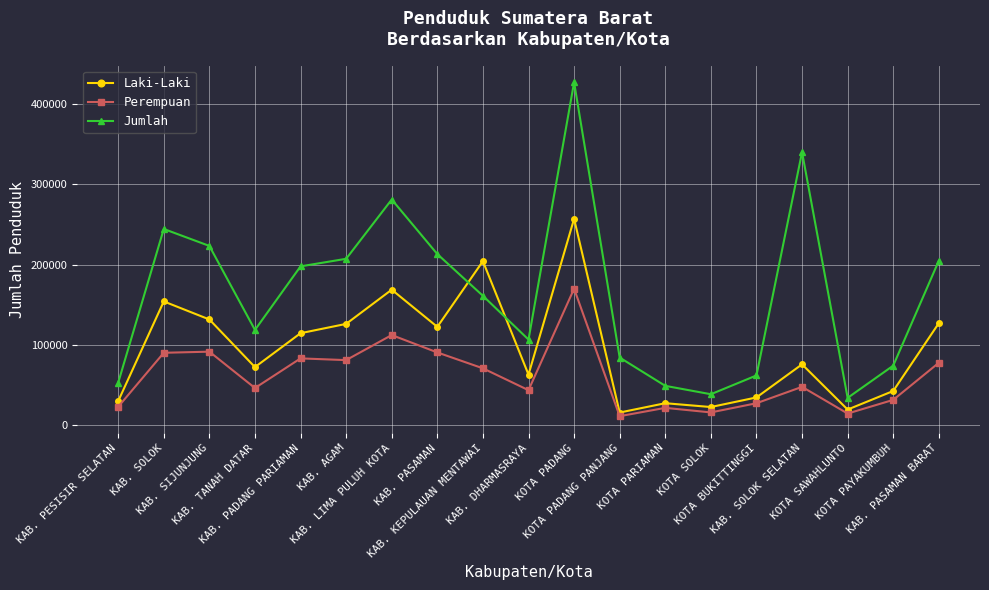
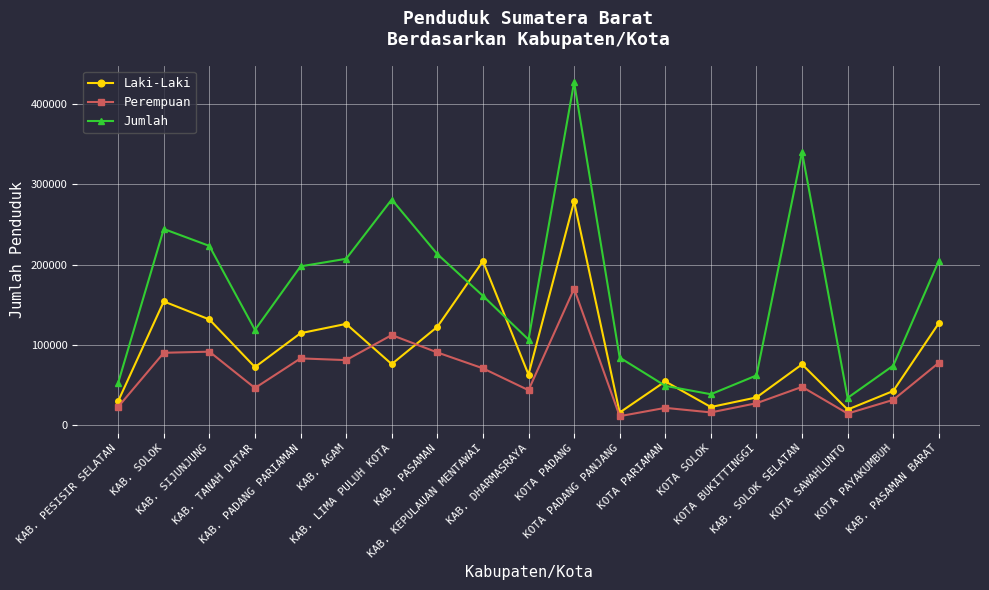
  {
    "Laki-Laki": {
      "KAB. PESISIR SELATAN": 30000,
      "KAB. SOLOK": 150000,
      "KAB. SIJUNJUNG": 130000,
      "KAB. TANAH DATAR": 70000,
      "KAB. PADANG PARIAMAN": 110000,
      "KAB. AGAM": 130000,
-     "KAB. LIMA PULUH KOTA": 170000,
+     "KAB. LIMA PULUH KOTA": 80000,
      "KAB. PASAMAN": 120000,
      "KAB. KEPULAUAN MENTAWAI": 200000,
      "KAB. DHARMASRAYA": 60000,
-     "KOTA PADANG": 260000,
+     "KOTA PADANG": 280000,
      "KOTA PADANG PANJANG": 20000,
-     "KOTA PARIAMAN": 30000,
+     "KOTA PARIAMAN": 50000,
      "KOTA SOLOK": 20000,
      "KOTA BUKITTINGGI": 30000,
      "KAB. SOLOK SELATAN": 80000,
      "KOTA SAWAHLUNTO": 20000,
      "KOTA PAYAKUMBUH": 40000,
      "KAB. PASAMAN BARAT": 130000
    },
    "Perempuan": {
      "KAB. PESISIR SELATAN": 20000,
      "KAB. SOLOK": 90000,
      "KAB. SIJUNJUNG": 90000,
      "KAB. TANAH DATAR": 50000,
      "KAB. PADANG PARIAMAN": 80000,
      "KAB. AGAM": 80000,
      "KAB. LIMA PULUH KOTA": 110000,
      "KAB. PASAMAN": 90000,
      "KAB. KEPULAUAN MENTAWAI": 70000,
      "KAB. DHARMASRAYA": 40000,
      "KOTA PADANG": 170000,
      "KOTA PADANG PANJANG": 10000,
      "KOTA PARIAMAN": 20000,
      "KOTA SOLOK": 20000,
      "KOTA BUKITTINGGI": 30000,
      "KAB. SOLOK SELATAN": 50000,
      "KOTA SAWAHLUNTO": 10000,
      "KOTA PAYAKUMBUH": 30000,
      "KAB. PASAMAN BARAT": 80000
    },
    "Jumlah": {
      "KAB. PESISIR SELATAN": 50000,
      "KAB. SOLOK": 240000,
      "KAB. SIJUNJUNG": 220000,
      "KAB. TANAH DATAR": 120000,
      "KAB. PADANG PARIAMAN": 200000,
      "KAB. AGAM": 210000,
      "KAB. LIMA PULUH KOTA": 280000,
      "KAB. PASAMAN": 210000,
      "KAB. KEPULAUAN MENTAWAI": 160000,
      "KAB. DHARMASRAYA": 110000,
      "KOTA PADANG": 430000,
      "KOTA PADANG PANJANG": 80000,
      "KOTA PARIAMAN": 50000,
      "KOTA SOLOK": 40000,
      "KOTA BUKITTINGGI": 60000,
      "KAB. SOLOK SELATAN": 340000,
      "KOTA SAWAHLUNTO": 30000,
      "KOTA PAYAKUMBUH": 70000,
      "KAB. PASAMAN BARAT": 200000
    }
  }
